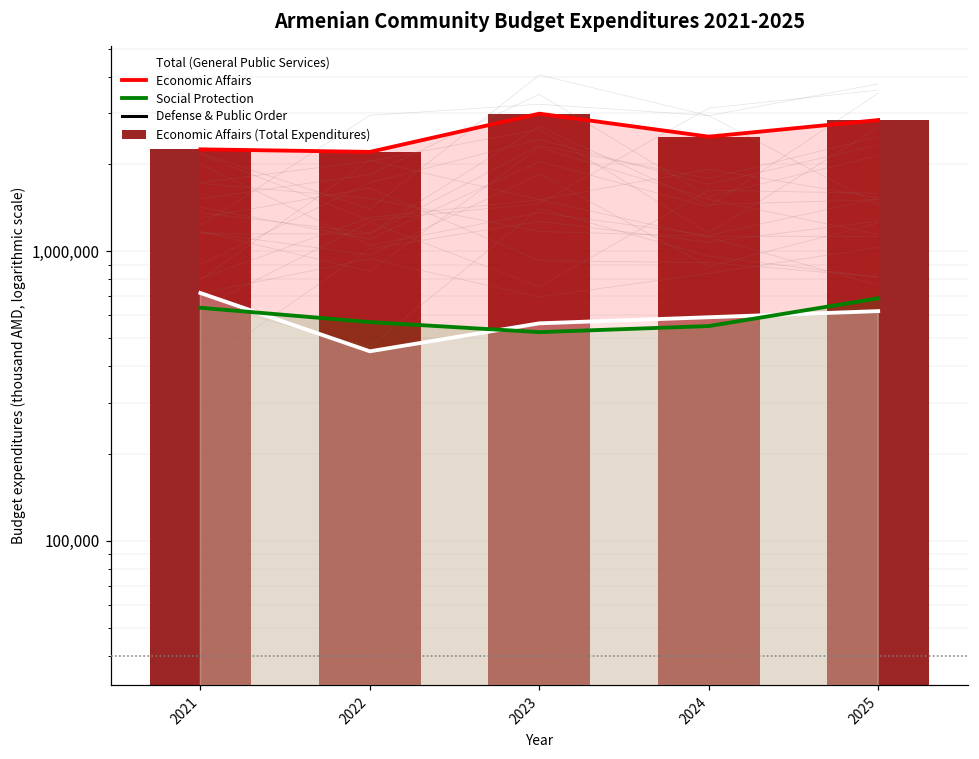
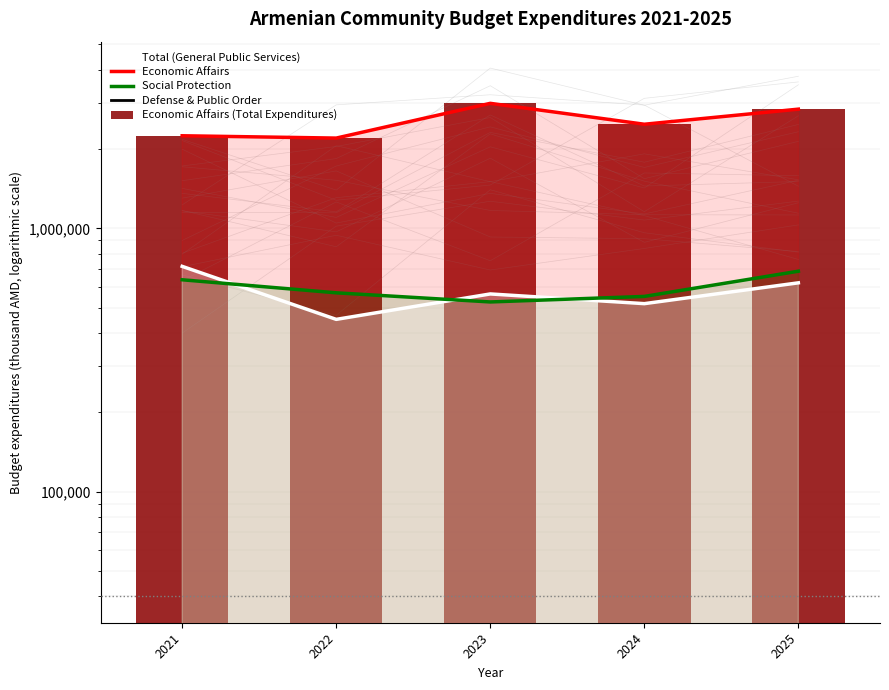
  {
    "Total (General Public Services)": {
      "2022": "450,000",
      "2023": "560,000",
-     "2024": "590,000",
+     "2024": "520,000",
      "2025": "620,000"
    },
    "Economic Affairs (Total Expenditures)": {
      "2021": "2,200,000",
      "2022": "2,200,000",
      "2023": "3,000,000",
      "2024": "2,500,000",
      "2025": "2,800,000"
    },
    "Social Protection": {
      "2022": "570,000",
      "2023": "530,000",
      "2024": "550,000",
      "2025": "690,000"
    }
  }
